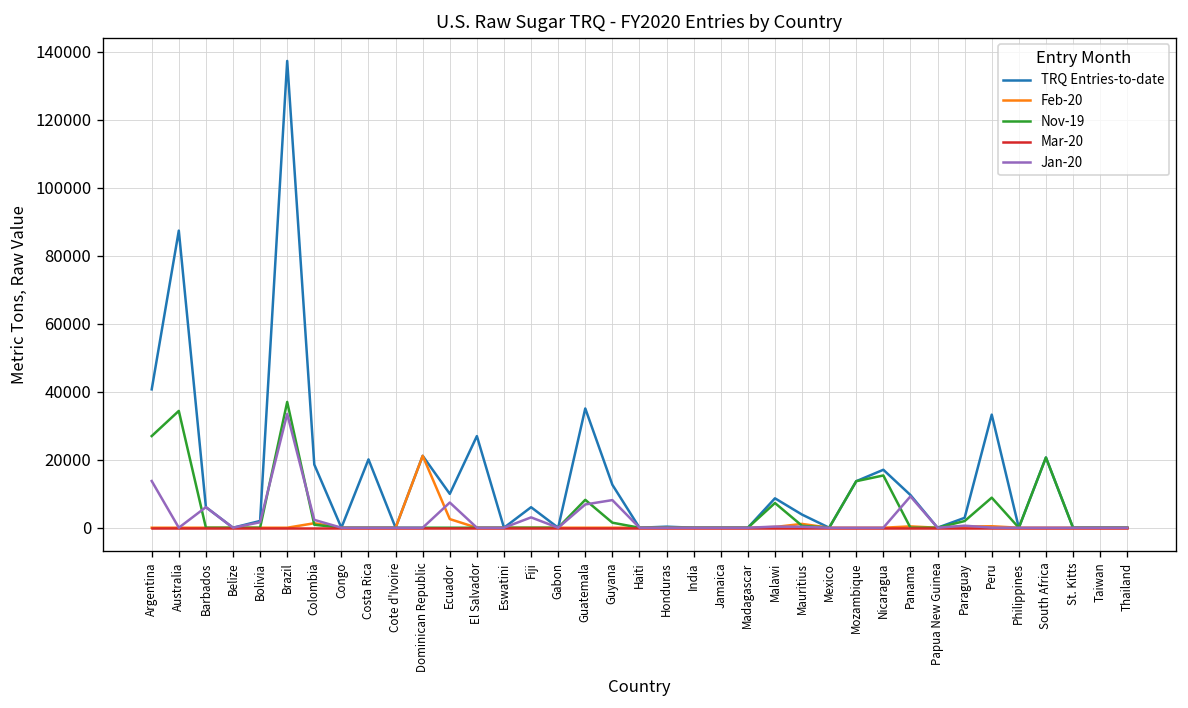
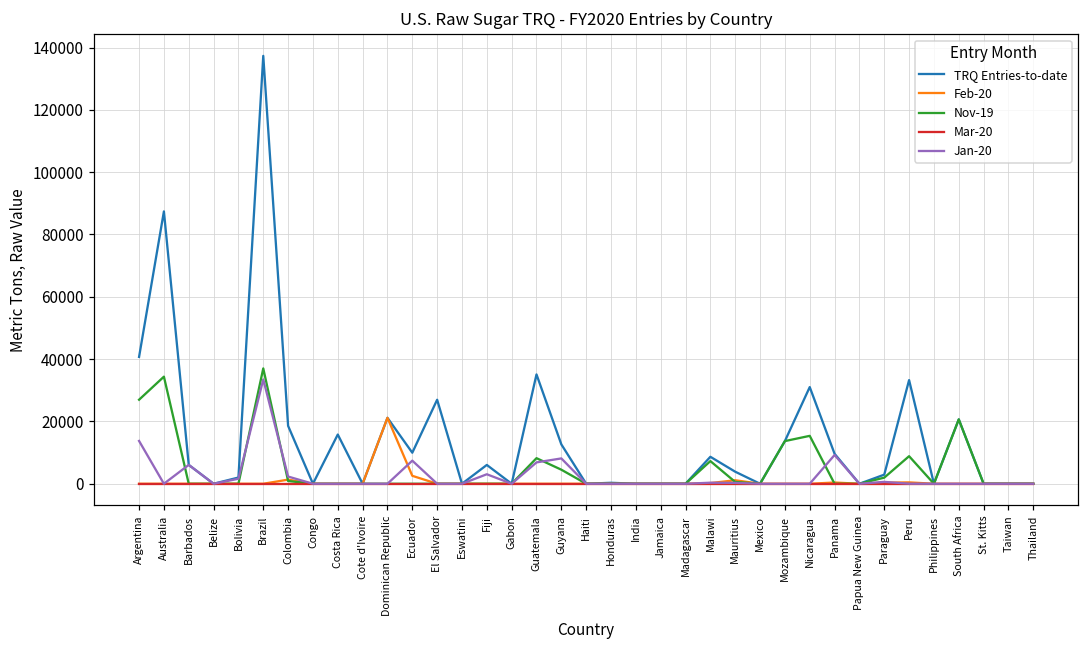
  {
    "TRQ Entries-to-date": {
      "Argentina": 41000,
      "Australia": 87000,
      "Brazil": 137000,
      "Colombia": 19000,
-     "Costa Rica": 20000,
+     "Costa Rica": 16000,
      "Ecuador": 10000,
      "El Salvador": 27000,
      "Fiji": 6000,
      "Guatemala": 35000,
      "Guyana": 13000,
      "Malawi": 9000,
      "Mauritius": 4000,
-     "Nicaragua": 17000,
+     "Nicaragua": 31000,
      "Paraguay": 3000,
      "Peru": 33000
    },
    "Feb-20": {
      "Ecuador": 3000
    },
    "Nov-19": {
      "Argentina": 27000,
      "Australia": 34000,
      "Brazil": 37000,
      "Guatemala": 8000,
-     "Guyana": 1000,
+     "Guyana": 5000,
      "Malawi": 7000,
      "Nicaragua": 15000,
      "Paraguay": 2000,
      "Peru": 9000
    },
    "Jan-20": {
      "Argentina": 14000,
      "Brazil": 33000,
      "Colombia": 2000,
      "Ecuador": 7000,
      "Fiji": 3000,
      "Guatemala": 7000,
      "Guyana": 8000
    }
  }
